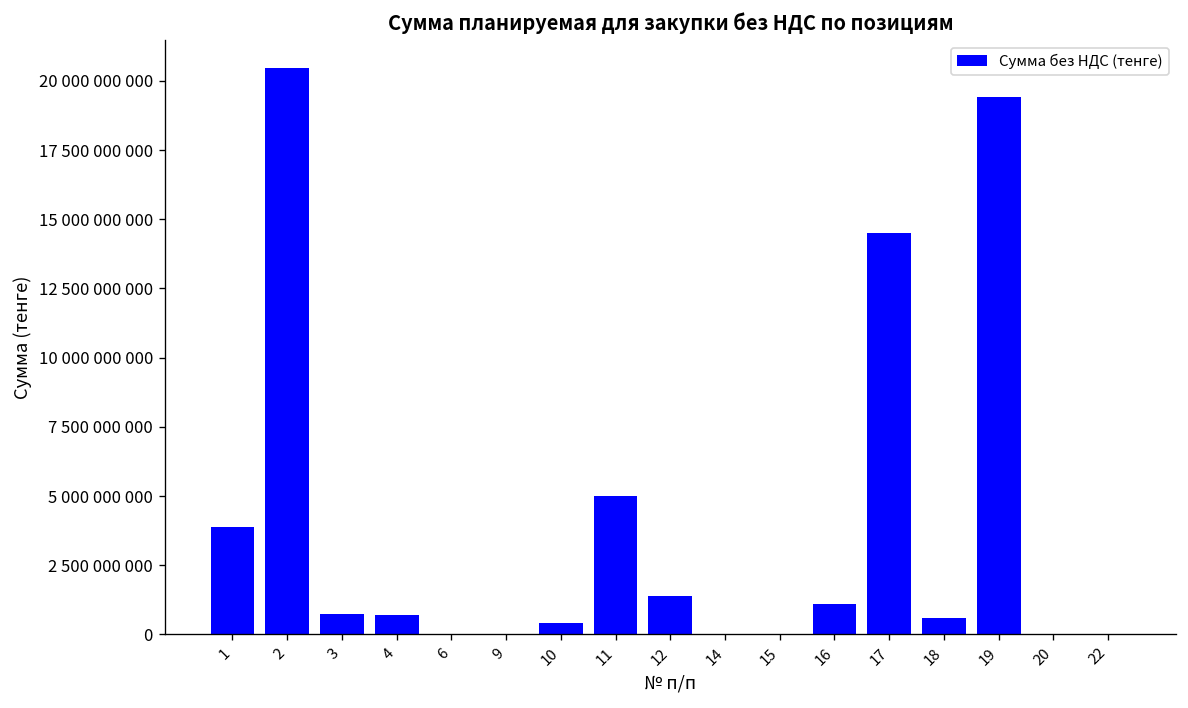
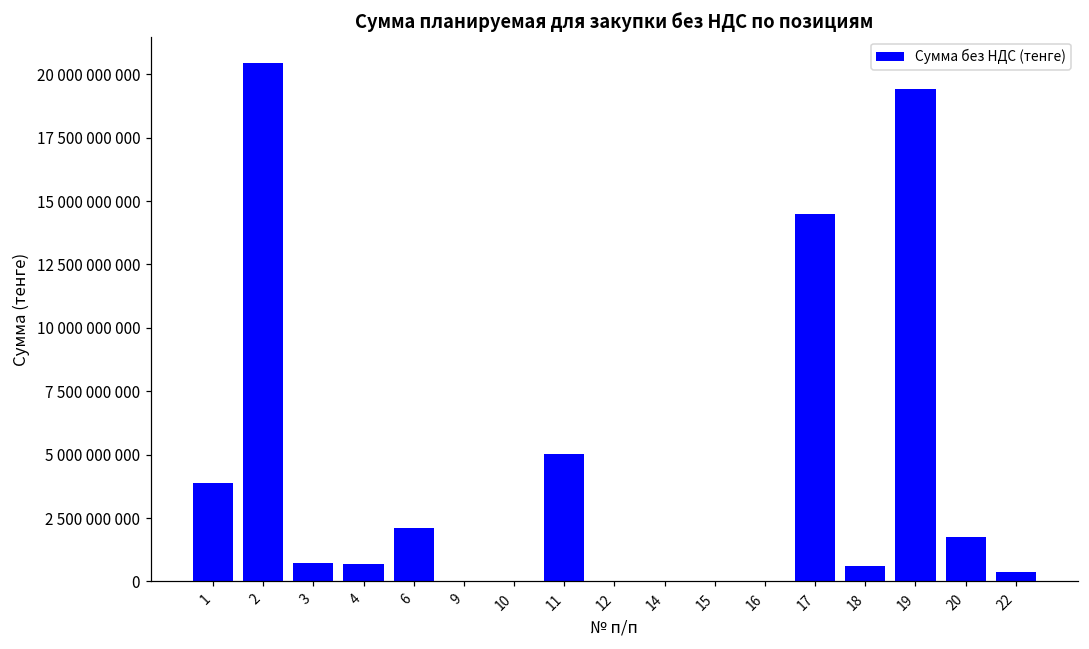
  {
    "1": 3900000000,
    "2": 20500000000,
    "3": 700000000,
    "4": 700000000,
-   "6": 0,
-   "10": 400000000,
+   "6": 2100000000,
+   "10": 0,
    "11": 5000000000,
-   "12": 1400000000,
-   "16": 1100000000,
+   "12": 0,
+   "16": 0,
    "17": 14500000000,
    "18": 600000000,
    "19": 19400000000,
-   "20": 0,
-   "22": 0
+   "20": 1700000000,
+   "22": 400000000
  }
